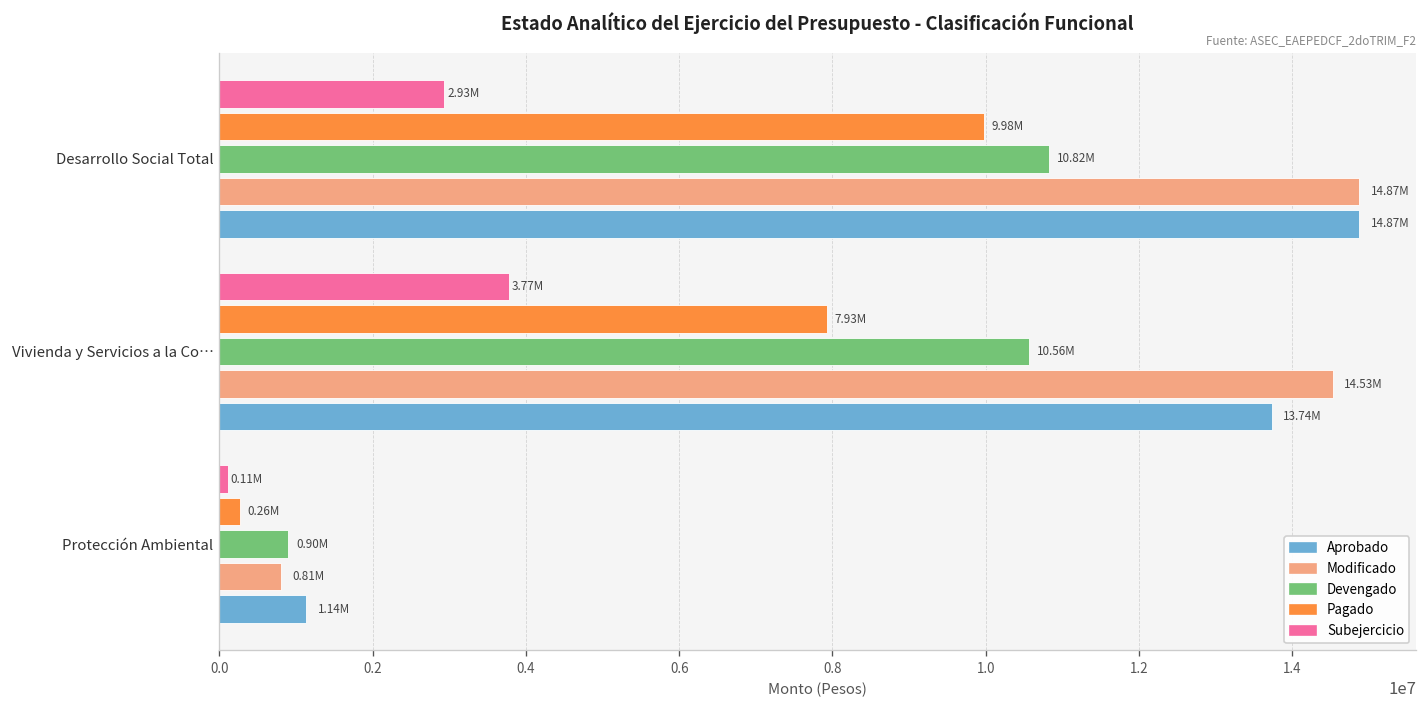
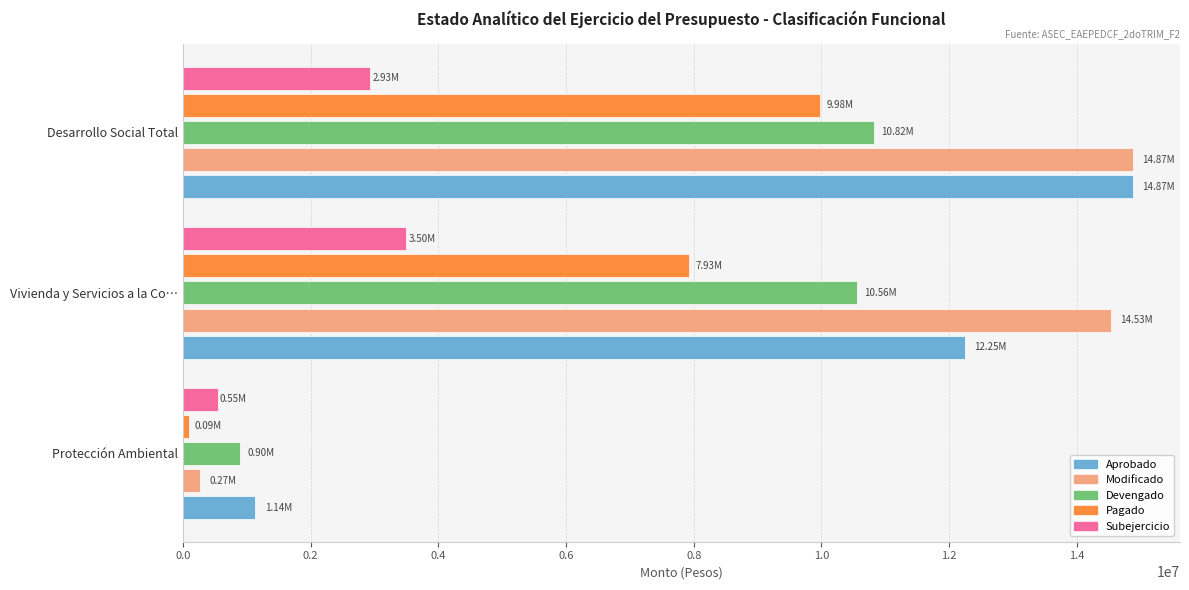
  {
    "Aprobado": {
      "Desarrollo Social Total": "14.87M",
-     "Vivienda y Servicios a la Co…": "13.74M",
+     "Vivienda y Servicios a la Co…": "12.25M",
      "Protección Ambiental": "1.14M"
    },
    "Modificado": {
      "Desarrollo Social Total": "14.87M",
      "Vivienda y Servicios a la Co…": "14.53M",
-     "Protección Ambiental": "0.81M"
+     "Protección Ambiental": "0.27M"
    },
    "Devengado": {
      "Desarrollo Social Total": "10.82M",
      "Vivienda y Servicios a la Co…": "10.56M",
      "Protección Ambiental": "0.90M"
    },
    "Pagado": {
      "Desarrollo Social Total": "9.98M",
      "Vivienda y Servicios a la Co…": "7.93M",
-     "Protección Ambiental": "0.26M"
+     "Protección Ambiental": "0.09M"
    },
    "Subejercicio": {
      "Desarrollo Social Total": "2.93M",
-     "Vivienda y Servicios a la Co…": "3.77M",
-     "Protección Ambiental": "0.11M"
+     "Vivienda y Servicios a la Co…": "3.50M",
+     "Protección Ambiental": "0.55M"
    }
  }
